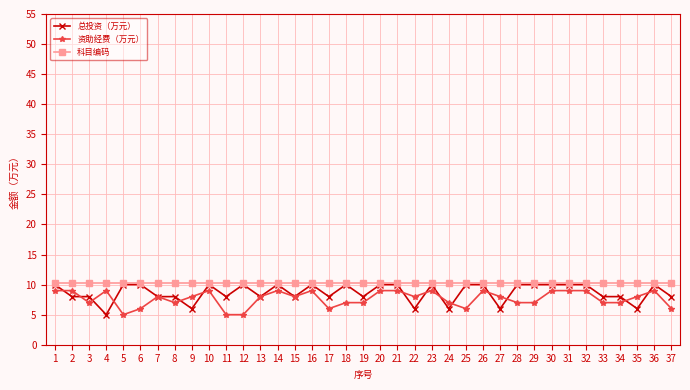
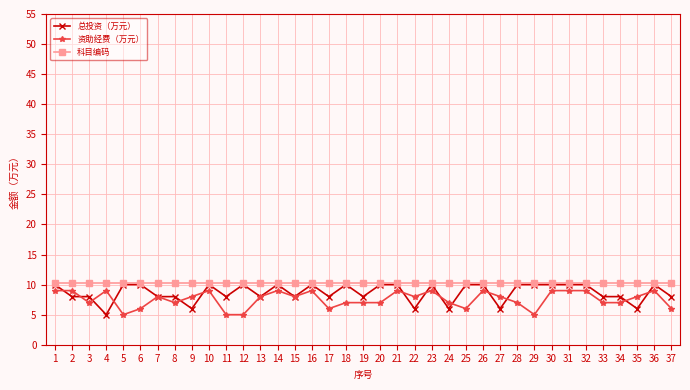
  {
    "总投资（万元）": {
      "2": 8,
      "3": 8,
      "4": 5,
      "8": 8,
      "9": 6,
      "11": 8,
      "17": 8,
      "19": 8,
      "22": 6,
      "24": 6,
      "27": 6,
      "33": 8,
      "34": 8,
      "35": 6,
      "37": 8
    },
    "资助经费（万元）": {
      "1": 9,
      "2": 9,
      "3": 7,
      "4": 9,
      "5": 5,
      "6": 6,
      "8": 7,
      "9": 8,
      "10": 9,
      "11": 5,
      "12": 5,
      "14": 9,
      "16": 9,
      "17": 6,
      "18": 7,
      "19": 7,
-     "20": 9,
+     "20": 7,
      "21": 9,
      "22": 8,
      "23": 9,
      "24": 7,
      "25": 6,
      "26": 9,
      "27": 8,
      "28": 7,
-     "29": 7,
+     "29": 5,
      "30": 9,
      "31": 9,
      "32": 9,
      "33": 7,
      "34": 7,
      "35": 8,
      "36": 9,
      "37": 6
    },
    "科目编码": {
      "2": 10,
      "3": 10,
      "4": 10,
      "7": 10,
      "8": 10,
      "9": 10,
      "11": 10,
      "13": 10,
      "15": 10,
      "17": 10,
      "19": 10,
      "22": 10,
      "24": 10,
      "27": 10,
      "33": 10,
      "34": 10,
      "35": 10,
      "37": 10
    }
  }
